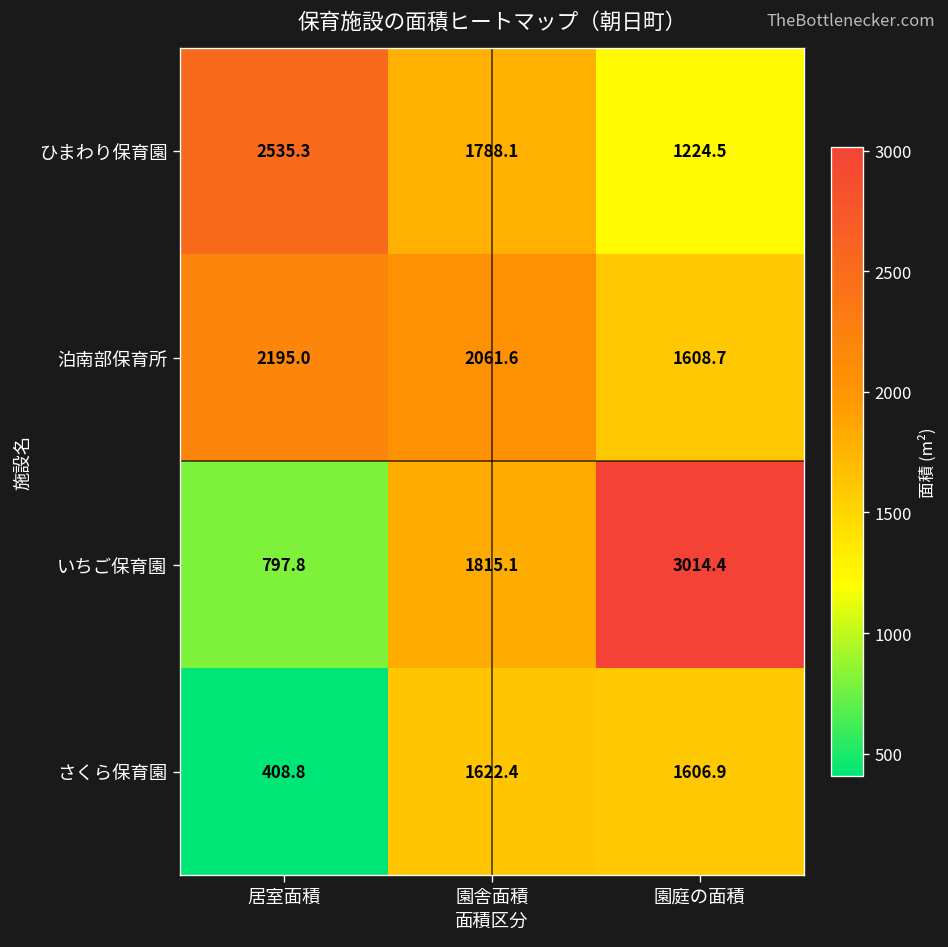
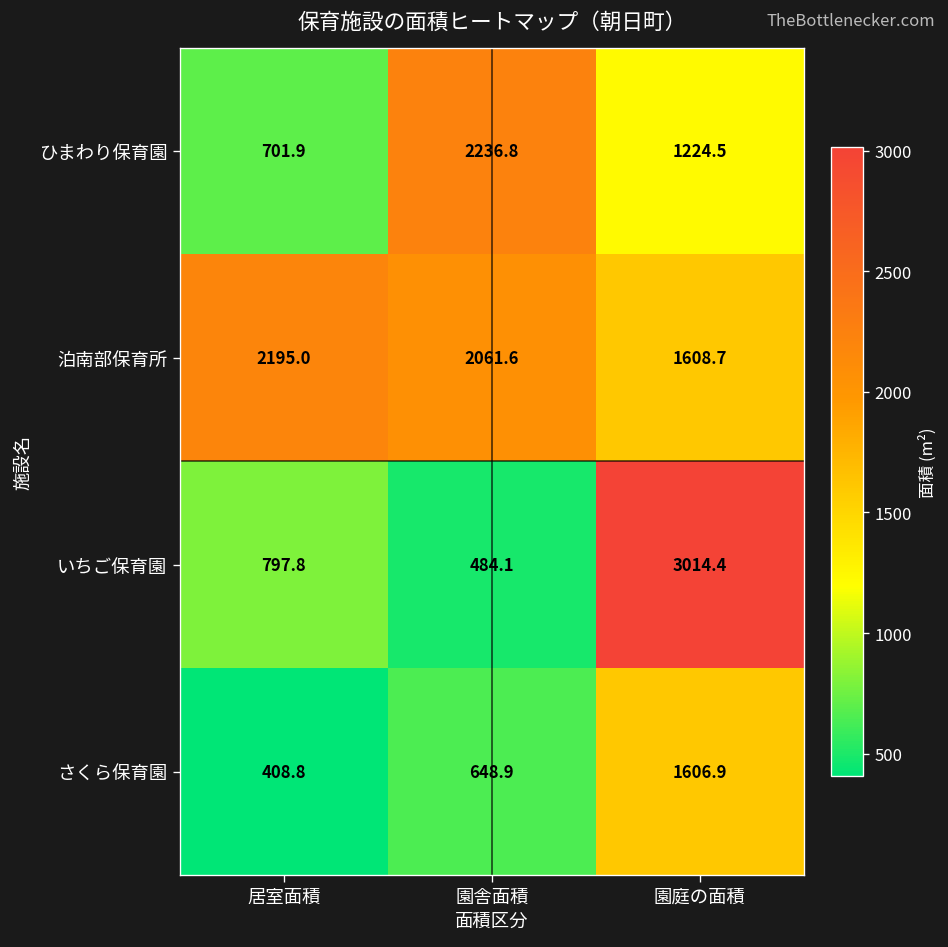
  {
    "ひまわり保育園": {
-     "居室面積": 2535.3,
-     "園舎面積": 1788.1,
+     "居室面積": 701.9,
+     "園舎面積": 2236.8,
      "園庭の面積": 1224.5
    },
    "泊南部保育所": {
      "居室面積": 2195.0,
      "園舎面積": 2061.6,
      "園庭の面積": 1608.7
    },
    "いちご保育園": {
      "居室面積": 797.8,
-     "園舎面積": 1815.1,
+     "園舎面積": 484.1,
      "園庭の面積": 3014.4
    },
    "さくら保育園": {
      "居室面積": 408.8,
-     "園舎面積": 1622.4,
+     "園舎面積": 648.9,
      "園庭の面積": 1606.9
    }
  }
